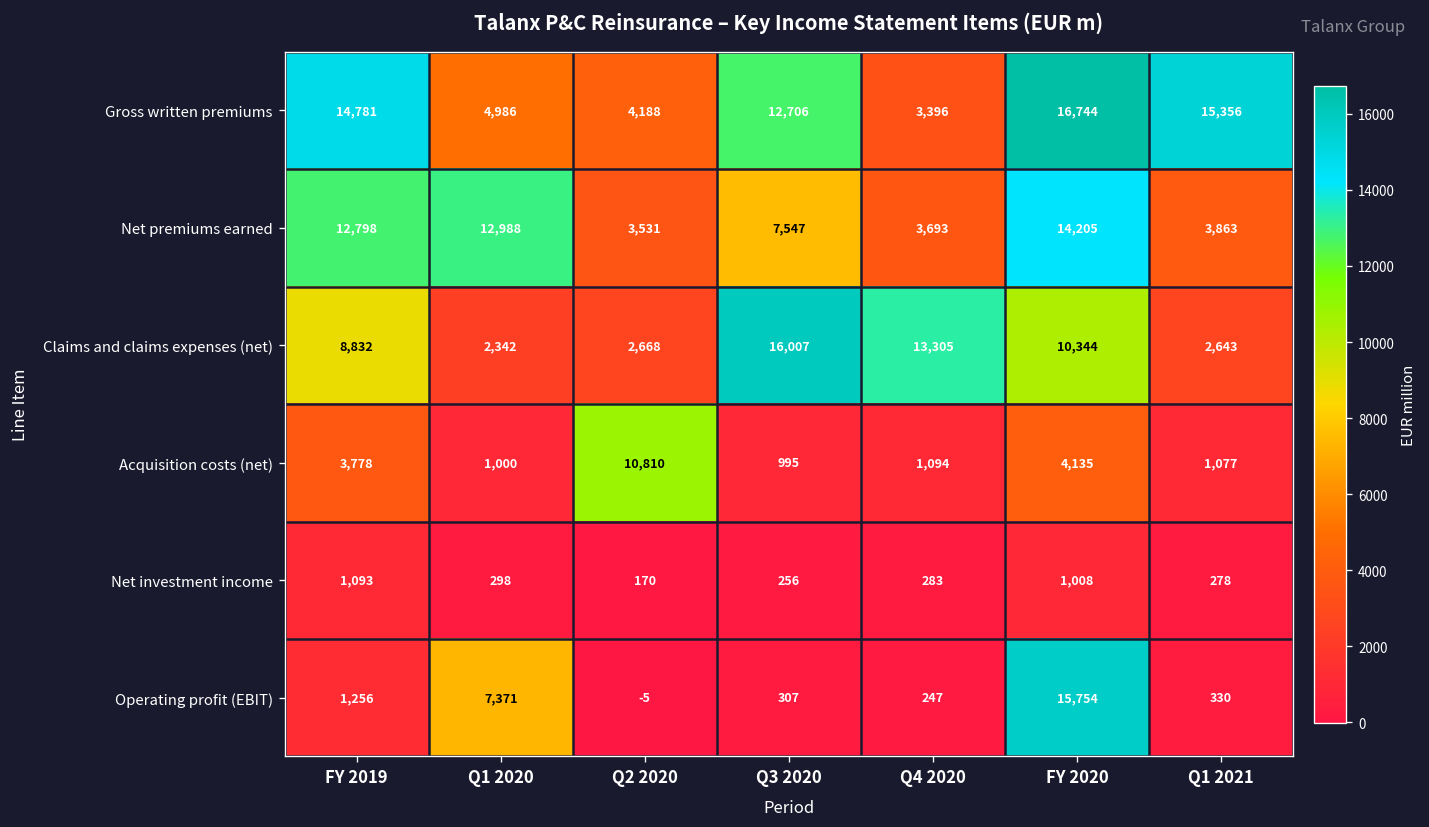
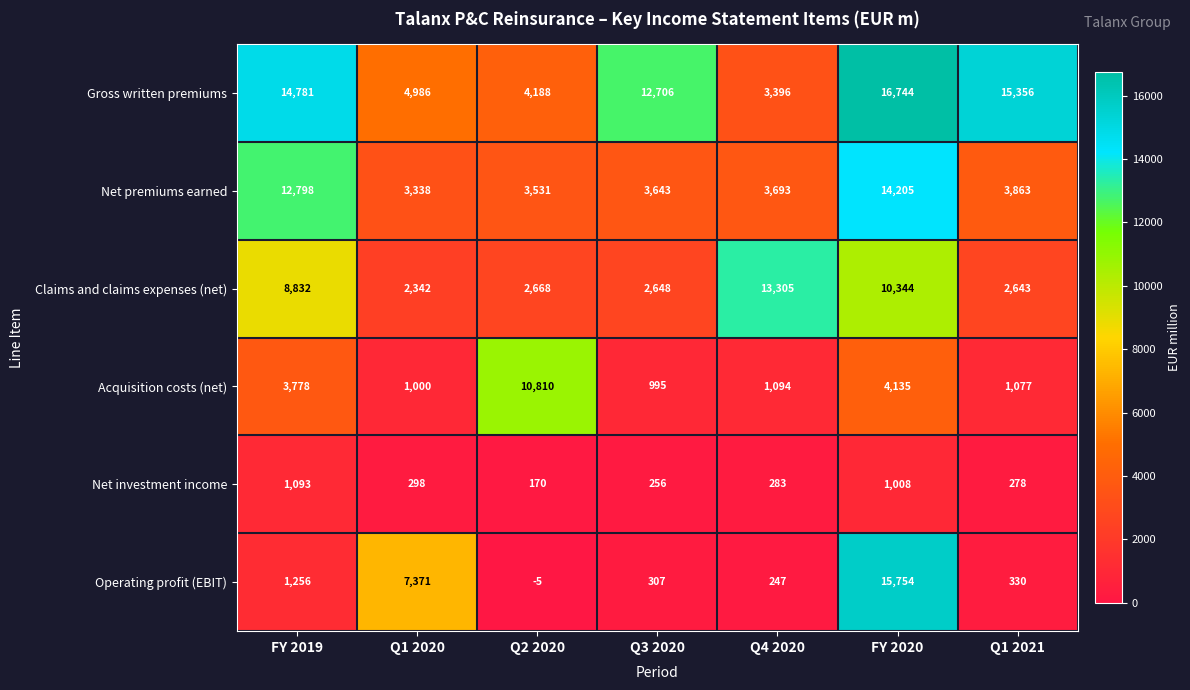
  {
    "Gross written premiums": {
      "FY 2019": "14,781",
      "Q1 2020": "4,986",
      "Q2 2020": "4,188",
      "Q3 2020": "12,706",
      "Q4 2020": "3,396",
      "FY 2020": "16,744",
      "Q1 2021": "15,356"
    },
    "Net premiums earned": {
      "FY 2019": "12,798",
-     "Q1 2020": "12,988",
+     "Q1 2020": "3,338",
      "Q2 2020": "3,531",
-     "Q3 2020": "7,547",
+     "Q3 2020": "3,643",
      "Q4 2020": "3,693",
      "FY 2020": "14,205",
      "Q1 2021": "3,863"
    },
    "Claims and claims expenses (net)": {
      "FY 2019": "8,832",
      "Q1 2020": "2,342",
      "Q2 2020": "2,668",
-     "Q3 2020": "16,007",
+     "Q3 2020": "2,648",
      "Q4 2020": "13,305",
      "FY 2020": "10,344",
      "Q1 2021": "2,643"
    },
    "Acquisition costs (net)": {
      "FY 2019": "3,778",
      "Q1 2020": "1,000",
      "Q2 2020": "10,810",
      "Q3 2020": "995",
      "Q4 2020": "1,094",
      "FY 2020": "4,135",
      "Q1 2021": "1,077"
    },
    "Net investment income": {
      "FY 2019": "1,093",
      "Q1 2020": "298",
      "Q2 2020": "170",
      "Q3 2020": "256",
      "Q4 2020": "283",
      "FY 2020": "1,008",
      "Q1 2021": "278"
    },
    "Operating profit (EBIT)": {
      "FY 2019": "1,256",
      "Q1 2020": "7,371",
      "Q2 2020": "-5",
      "Q3 2020": "307",
      "Q4 2020": "247",
      "FY 2020": "15,754",
      "Q1 2021": "330"
    }
  }
